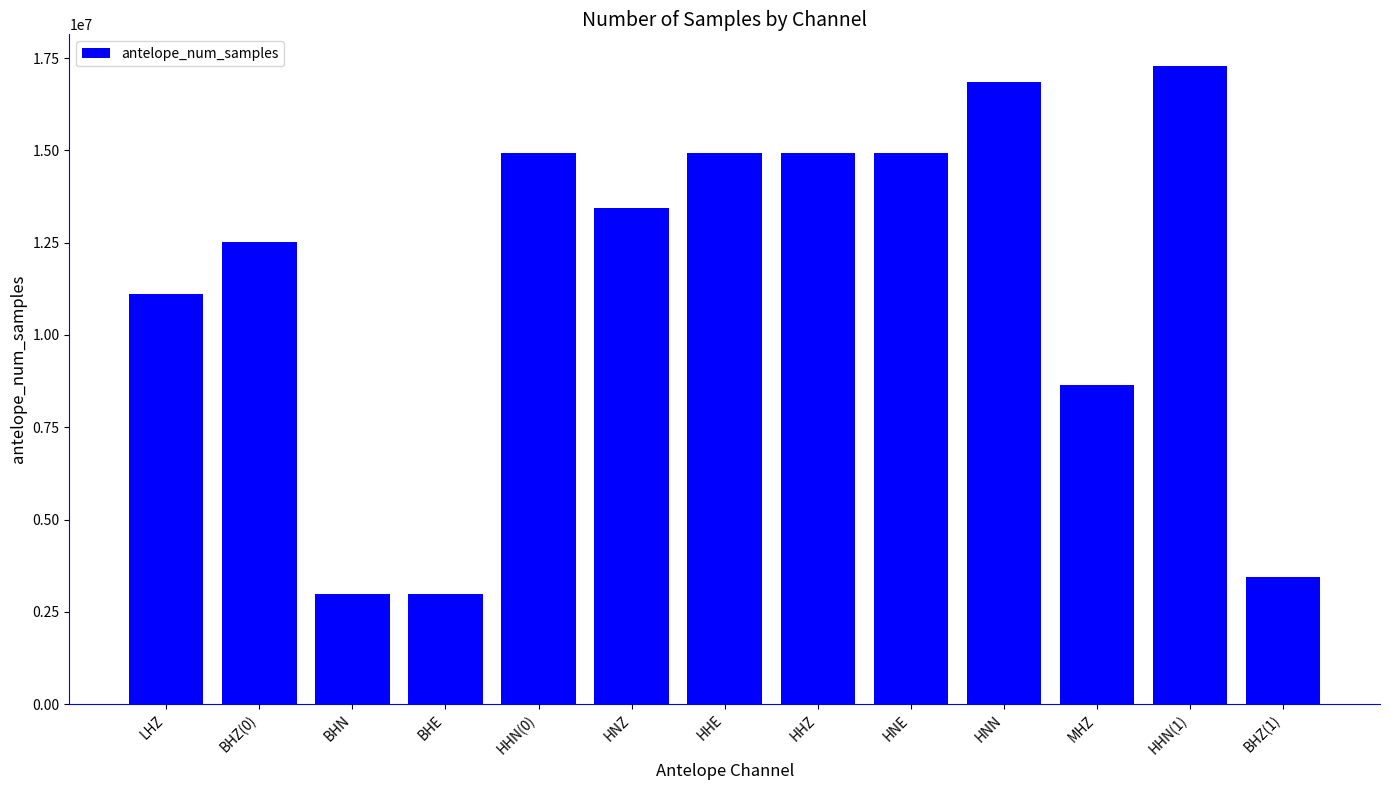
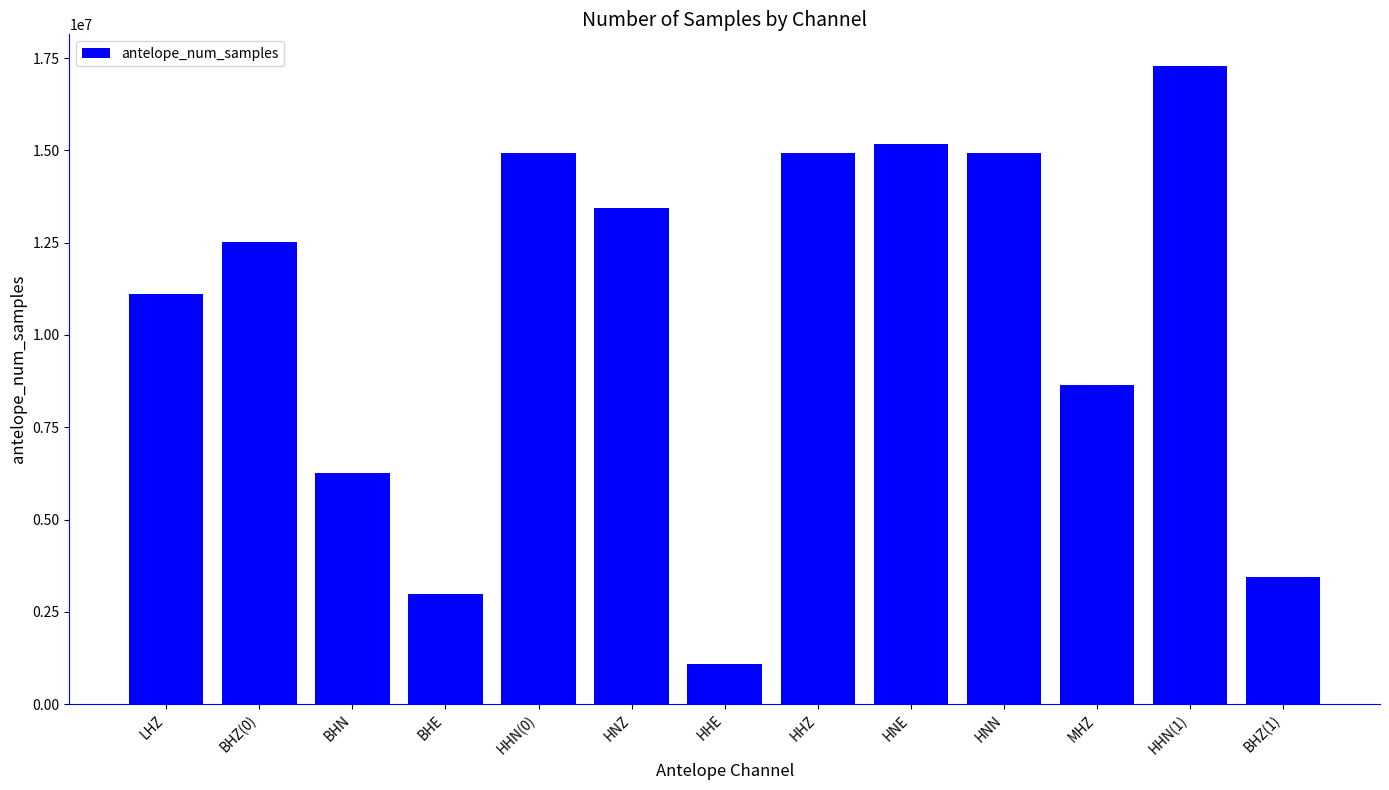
  {
    "LHZ": 11100000,
    "BHZ(0)": 12500000,
-   "BHN": 3000000,
+   "BHN": 6300000,
    "BHE": 3000000,
    "HHN(0)": 14900000,
    "HNZ": 13400000,
-   "HHE": 14900000,
+   "HHE": 1100000,
    "HHZ": 14900000,
-   "HNE": 14900000,
-   "HNN": 16800000,
+   "HNE": 15200000,
+   "HNN": 14900000,
    "MHZ": 8700000,
    "HHN(1)": 17300000,
    "BHZ(1)": 3500000
  }
